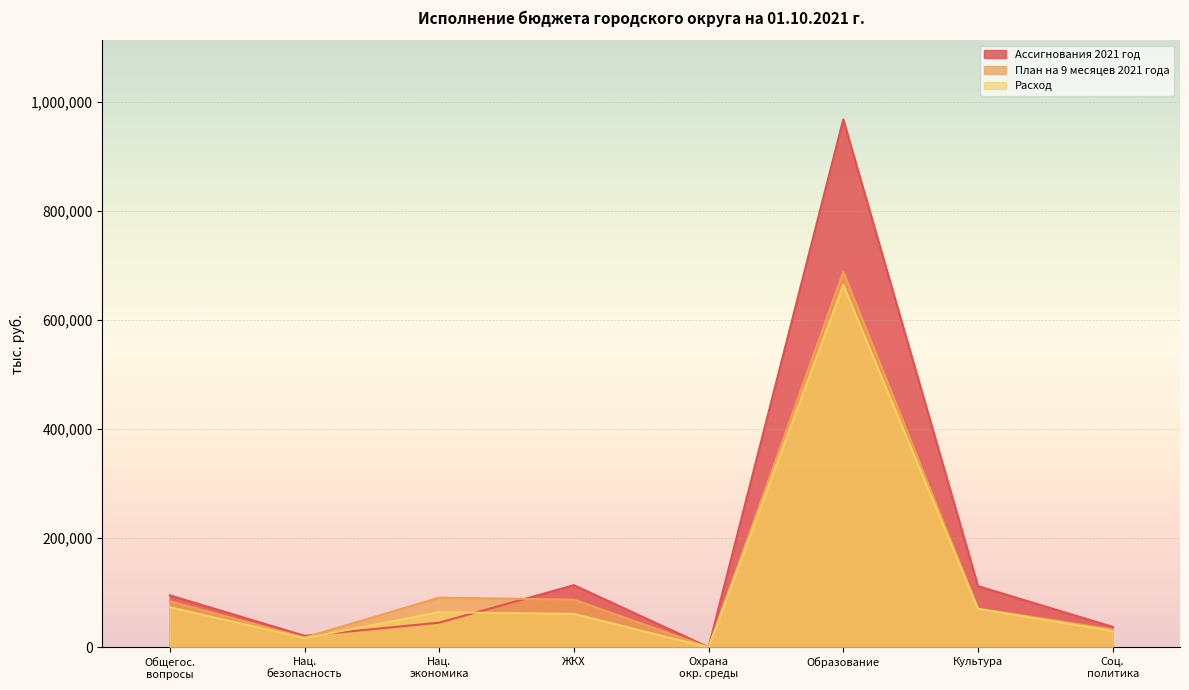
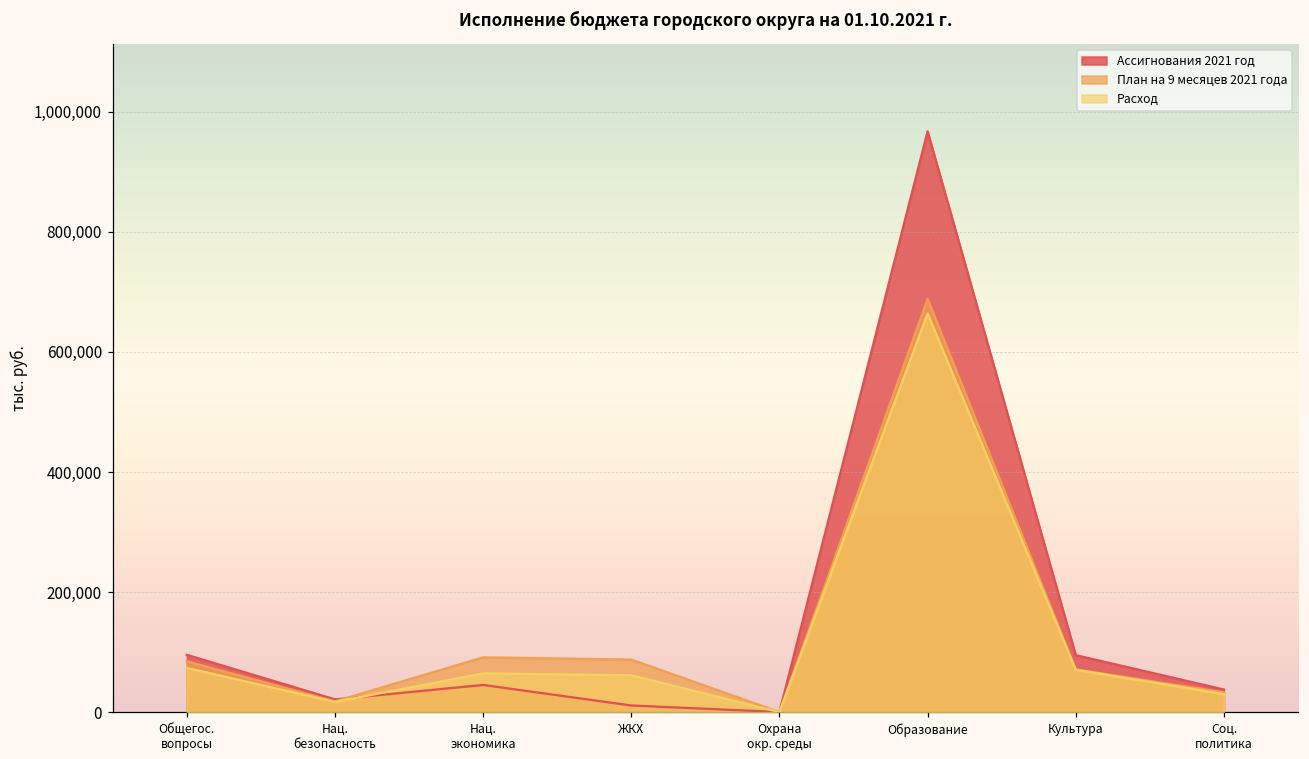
  {
    "Ассигнования 2021 год": {
      "Общегос. вопросы": "100,000",
      "Нац. экономика": "50,000",
-     "ЖКХ": "110,000",
+     "ЖКХ": "10,000",
      "Образование": "970,000",
-     "Культура": "110,000",
+     "Культура": "90,000",
      "Соц. политика": "40,000"
    }
  }
